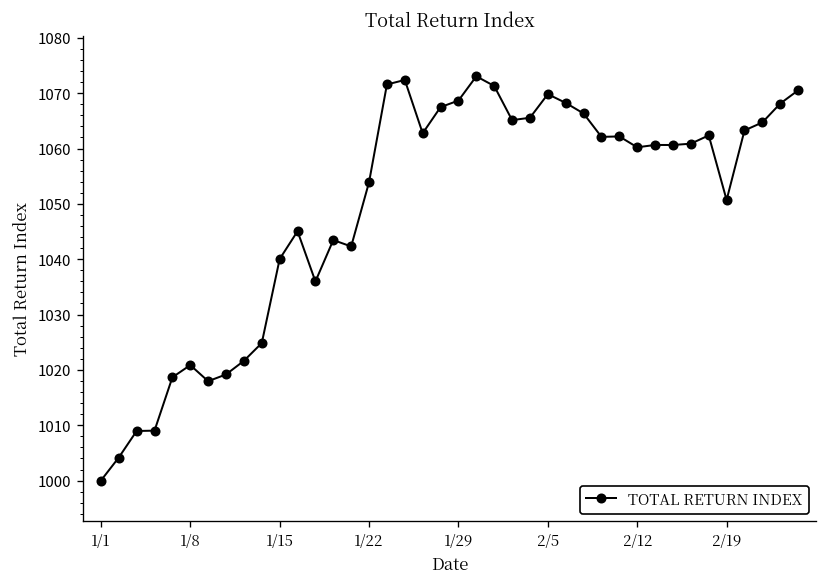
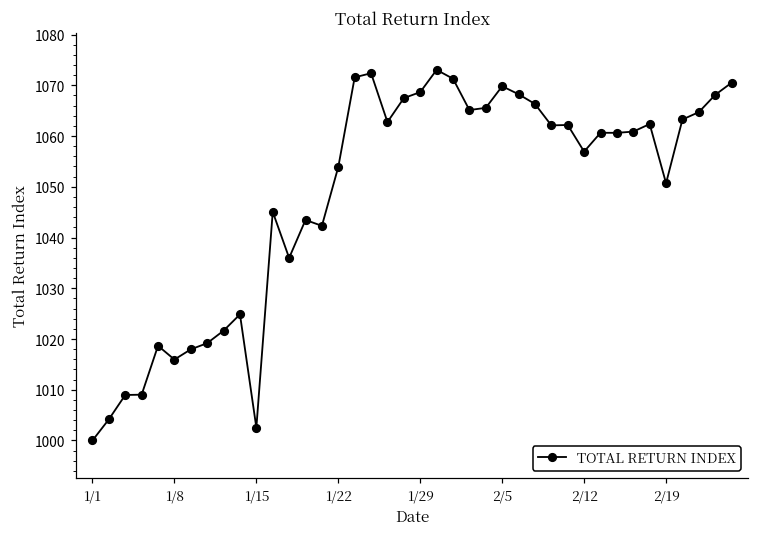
  {
    "1/1": 1000,
-   "1/8": 1021,
-   "1/15": 1040,
+   "1/8": 1016,
+   "1/15": 1003,
    "1/22": 1054,
    "1/29": 1069,
    "2/5": 1070,
-   "2/12": 1060,
+   "2/12": 1057,
    "2/19": 1051
  }
